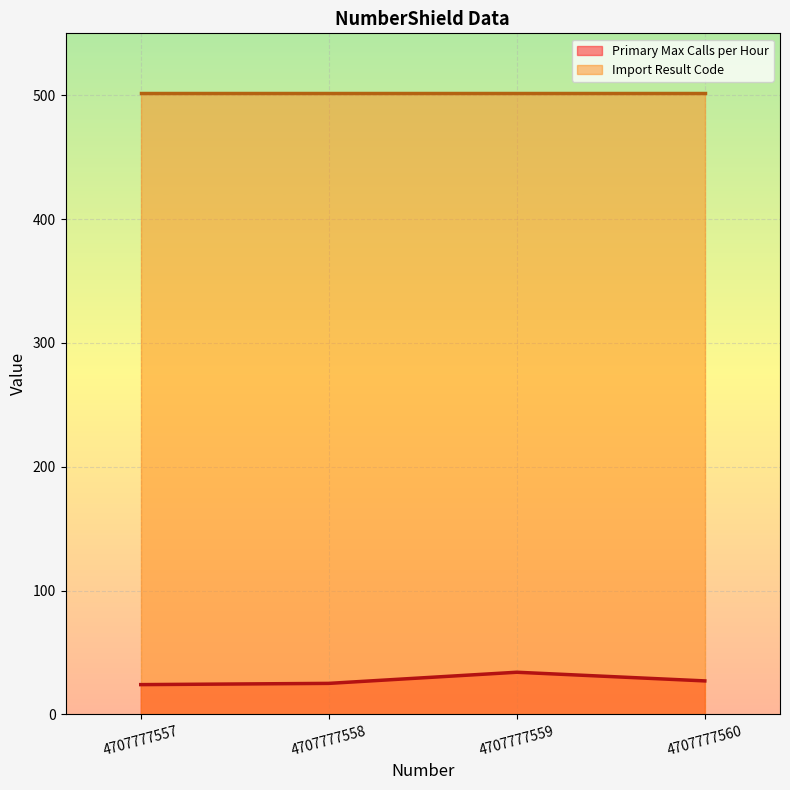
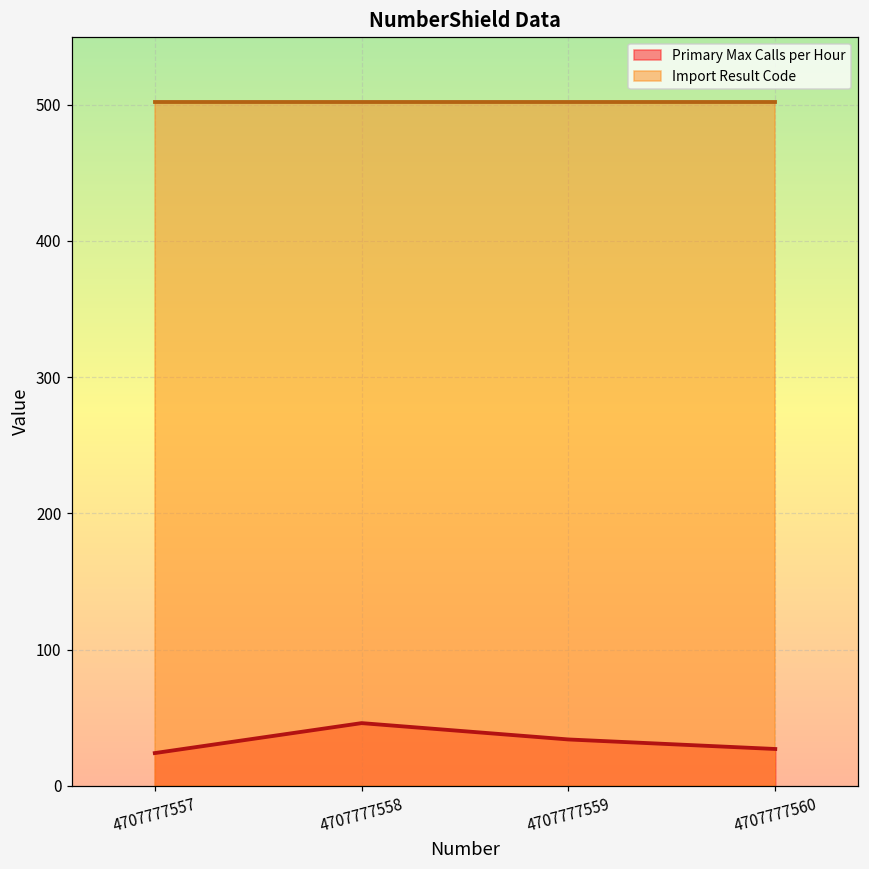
  {
    "Primary Max Calls per Hour": {
      "4707777557": 24,
-     "4707777558": 25,
+     "4707777558": 46,
      "4707777559": 34,
      "4707777560": 27
    },
    "Import Result Code": {
      "4707777557": 502,
      "4707777558": 502,
      "4707777559": 502,
      "4707777560": 502
    }
  }
